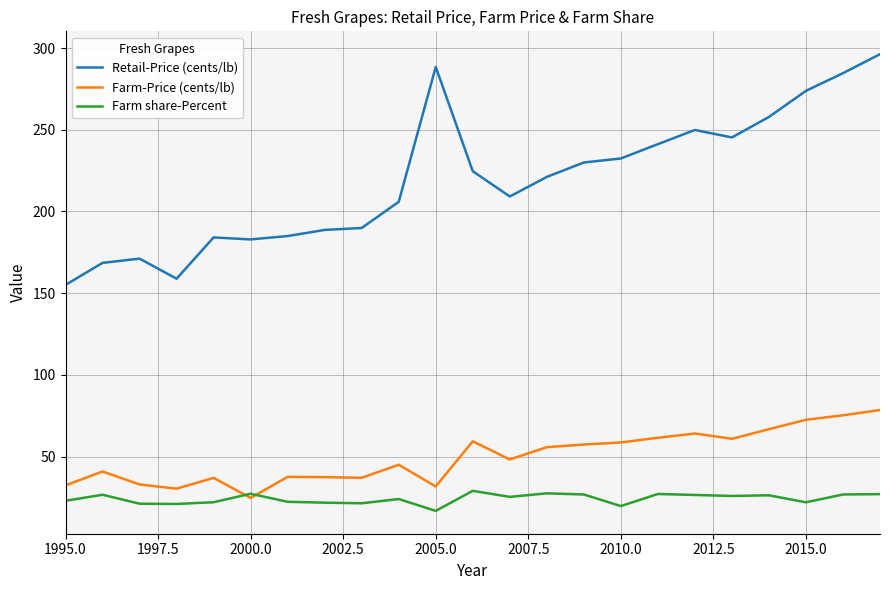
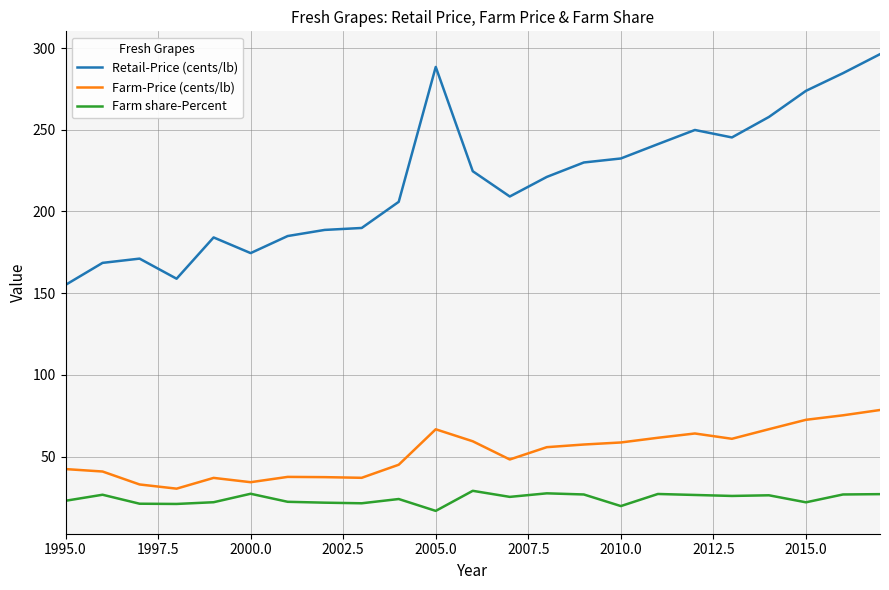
  {
    "Retail-Price (cents/lb)": {
      "1995.0": 155,
-     "2000.0": 183,
+     "2000.0": 175,
      "2005.0": 288,
      "2010.0": 232,
      "2015.0": 274
    },
    "Farm-Price (cents/lb)": {
-     "1995.0": 32,
-     "2000.0": 25,
-     "2005.0": 32,
+     "1995.0": 42,
+     "2000.0": 34,
+     "2005.0": 67,
      "2010.0": 59,
      "2015.0": 73
    },
    "Farm share-Percent": {
      "1995.0": 23,
      "2000.0": 27,
      "2005.0": 17,
      "2010.0": 20,
      "2015.0": 22
    }
  }
